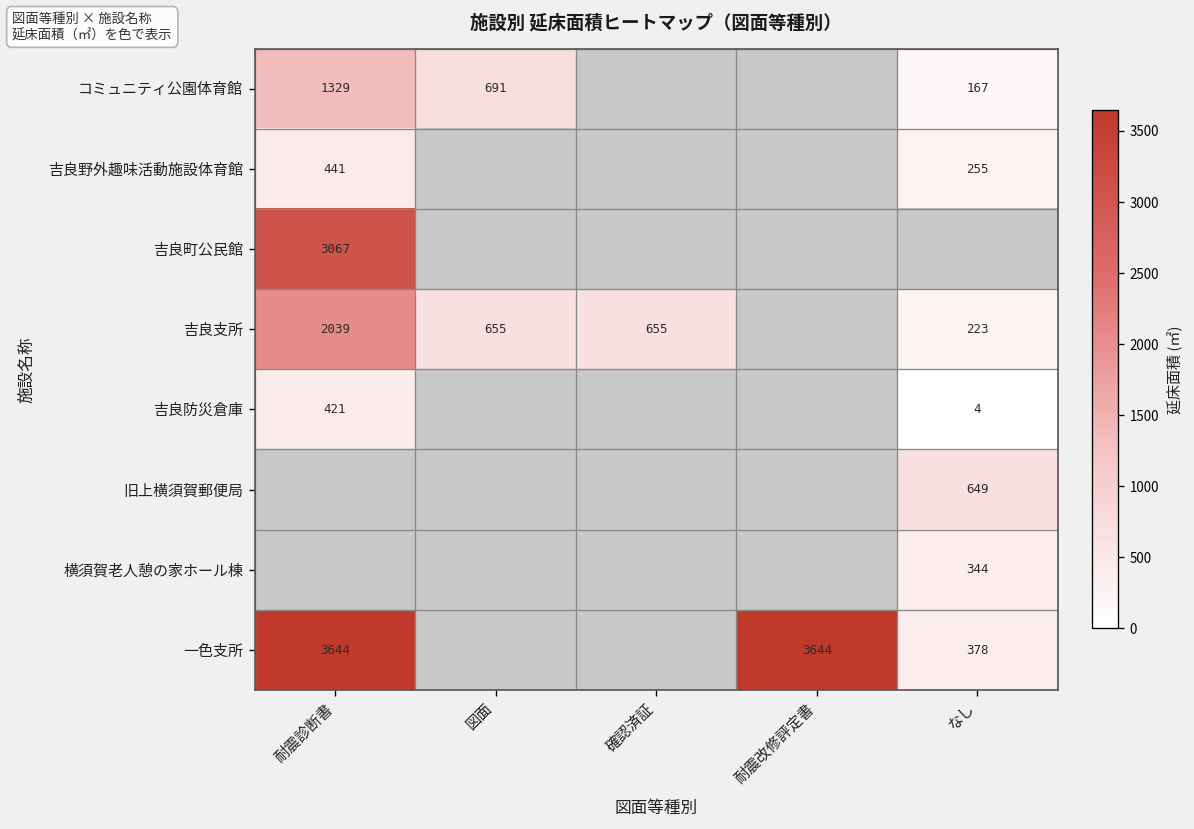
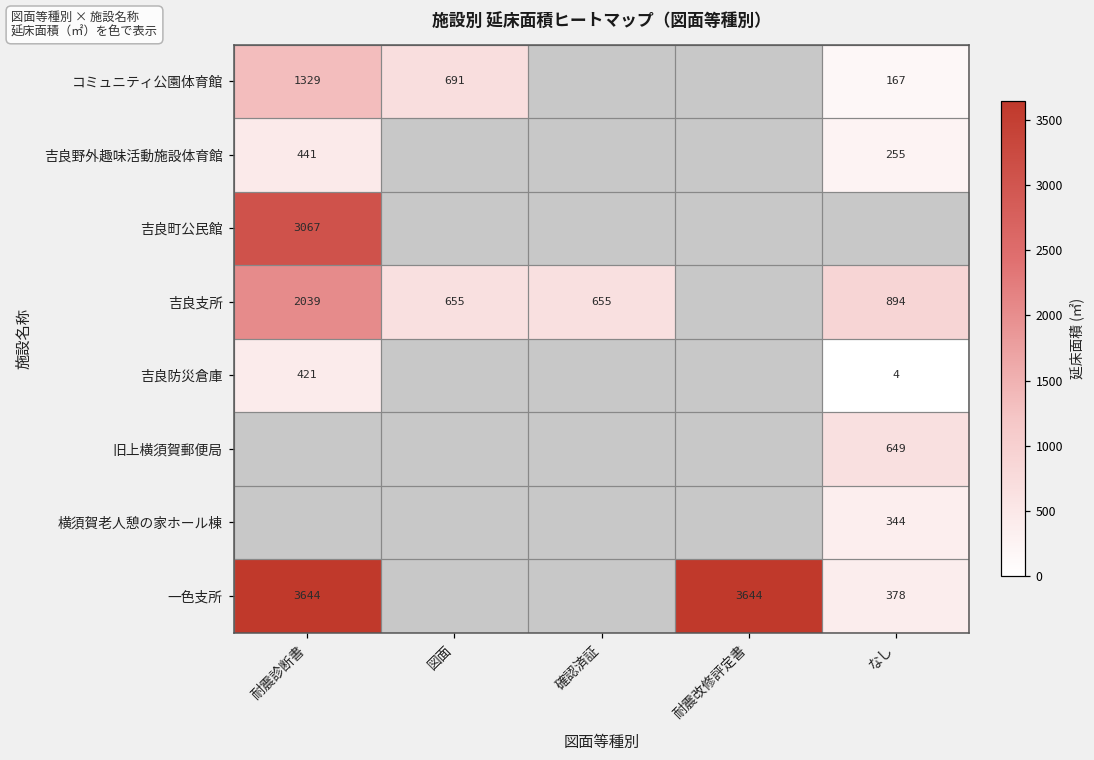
  {
    "コミュニティ公園体育館": {
      "耐震診断書": 1329,
      "図面": 691,
      "なし": 167
    },
    "吉良野外趣味活動施設体育館": {
      "耐震診断書": 441,
      "なし": 255
    },
    "吉良町公民館": {
      "耐震診断書": 3067
    },
    "吉良支所": {
      "耐震診断書": 2039,
      "図面": 655,
      "確認済証": 655,
-     "なし": 223
+     "なし": 894
    },
    "吉良防災倉庫": {
      "耐震診断書": 421,
      "なし": 4
    },
    "旧上横須賀郵便局": {
      "なし": 649
    },
    "横須賀老人憩の家ホール棟": {
      "なし": 344
    },
    "一色支所": {
      "耐震診断書": 3644,
      "耐震改修評定書": 3644,
      "なし": 378
    }
  }
